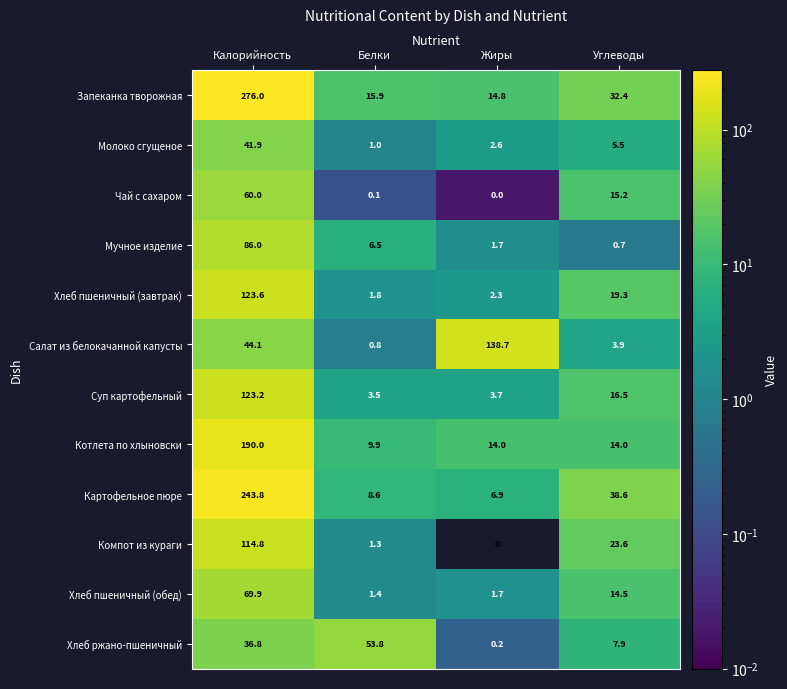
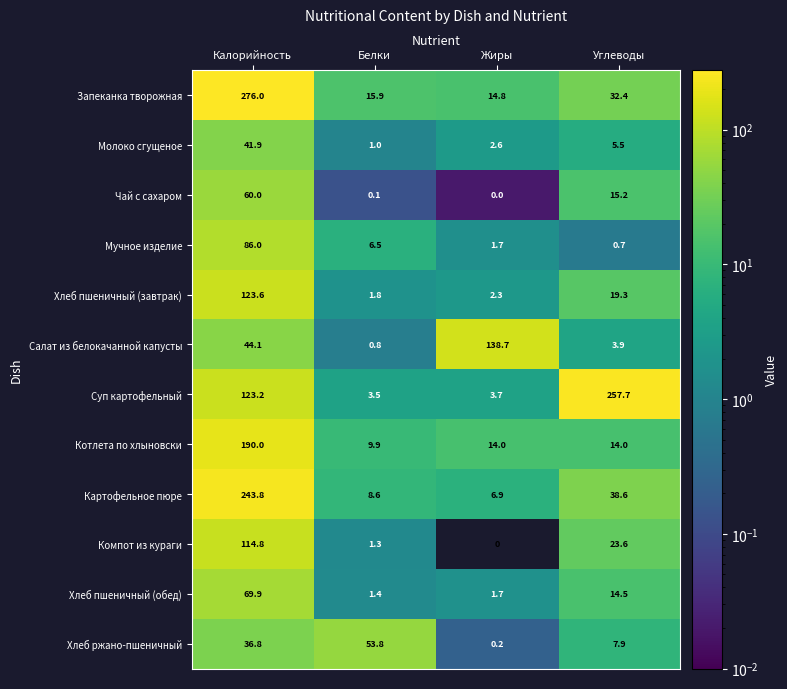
  {
    "Запеканка творожная": {
      "Калорийность": 276.0,
      "Белки": 15.9,
      "Жиры": 14.8,
      "Углеводы": 32.4
    },
    "Молоко сгущеное": {
      "Калорийность": 41.9,
      "Белки": 1.0,
      "Жиры": 2.6,
      "Углеводы": 5.5
    },
    "Чай с сахаром": {
      "Калорийность": 60.0,
      "Белки": 0.1,
      "Жиры": 0.0,
      "Углеводы": 15.2
    },
    "Мучное изделие": {
      "Калорийность": 86.0,
      "Белки": 6.5,
      "Жиры": 1.7,
      "Углеводы": 0.7
    },
    "Хлеб пшеничный (завтрак)": {
      "Калорийность": 123.6,
      "Белки": 1.8,
      "Жиры": 2.3,
      "Углеводы": 19.3
    },
    "Салат из белокачанной капусты": {
      "Калорийность": 44.1,
      "Белки": 0.8,
      "Жиры": 138.7,
      "Углеводы": 3.9
    },
    "Суп картофельный": {
      "Калорийность": 123.2,
      "Белки": 3.5,
      "Жиры": 3.7,
-     "Углеводы": 16.5
+     "Углеводы": 257.7
    },
    "Котлета по хлыновски": {
      "Калорийность": 190.0,
      "Белки": 9.9,
      "Жиры": 14.0,
      "Углеводы": 14.0
    },
    "Картофельное пюре": {
      "Калорийность": 243.8,
      "Белки": 8.6,
      "Жиры": 6.9,
      "Углеводы": 38.6
    },
    "Компот из кураги": {
      "Калорийность": 114.8,
      "Белки": 1.3,
      "Углеводы": 23.6
    },
    "Хлеб пшеничный (обед)": {
      "Калорийность": 69.9,
      "Белки": 1.4,
      "Жиры": 1.7,
      "Углеводы": 14.5
    },
    "Хлеб ржано-пшеничный": {
      "Калорийность": 36.8,
      "Белки": 53.8,
      "Жиры": 0.2,
      "Углеводы": 7.9
    }
  }
